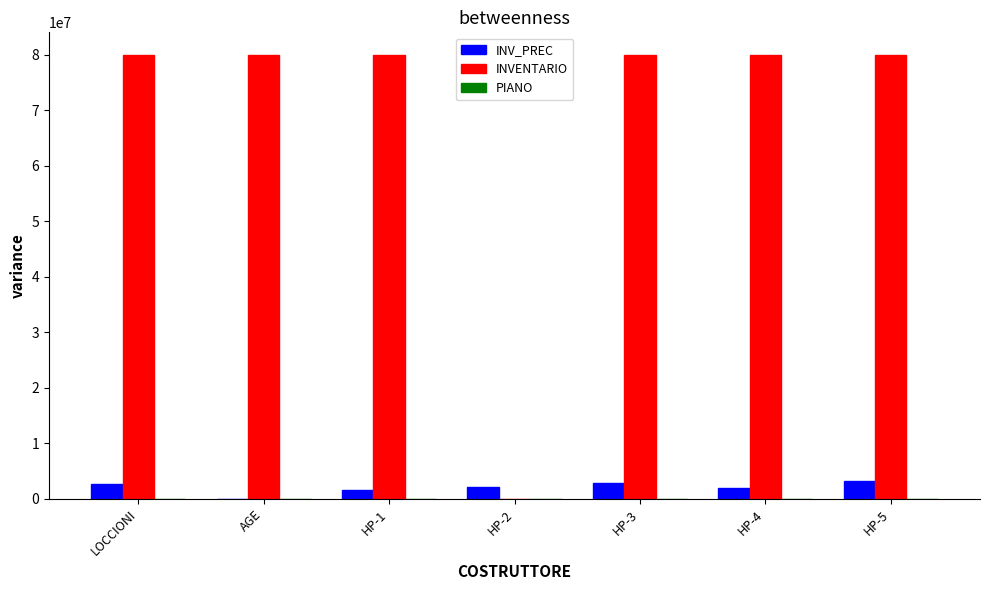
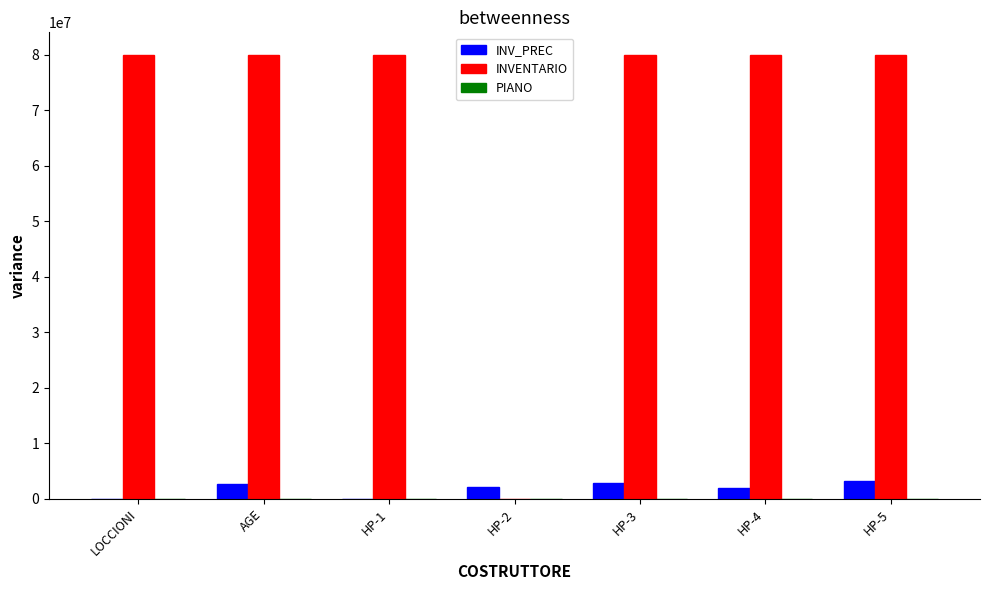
  {
    "INV_PREC": {
-     "LOCCIONI": 3000000,
-     "AGE": 0,
-     "HP-1": 2000000,
+     "LOCCIONI": 0,
+     "AGE": 3000000,
+     "HP-1": 0,
      "HP-2": 2000000,
      "HP-3": 3000000,
      "HP-4": 2000000,
      "HP-5": 3000000
    },
    "INVENTARIO": {
      "LOCCIONI": 80000000,
      "AGE": 80000000,
      "HP-1": 80000000,
      "HP-2": 0,
      "HP-3": 80000000,
      "HP-4": 80000000,
      "HP-5": 80000000
    }
  }
